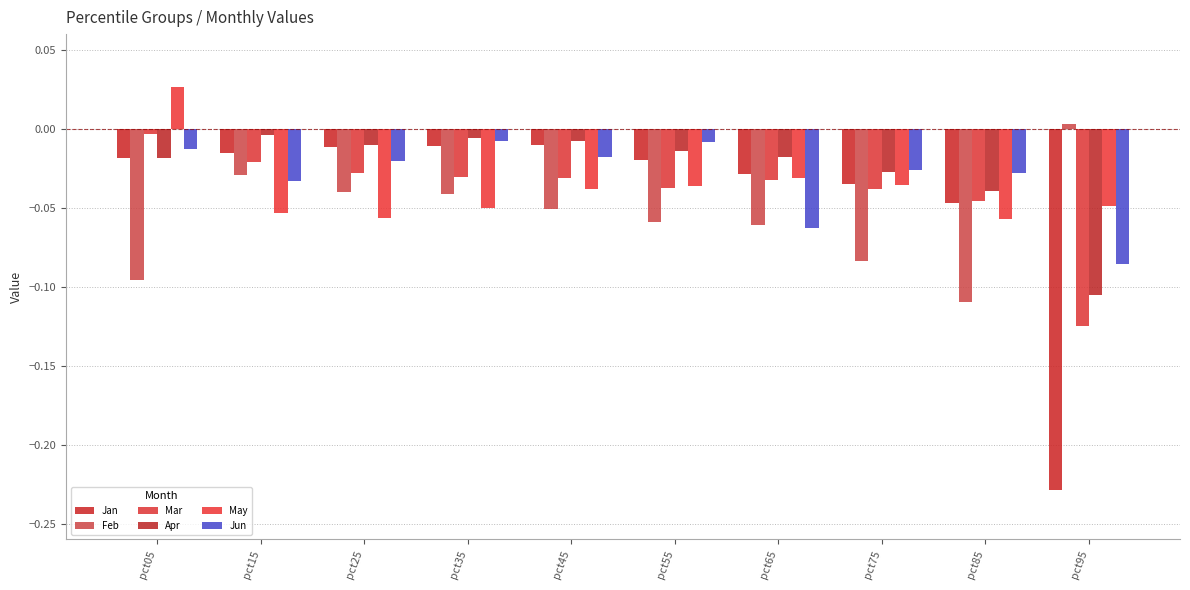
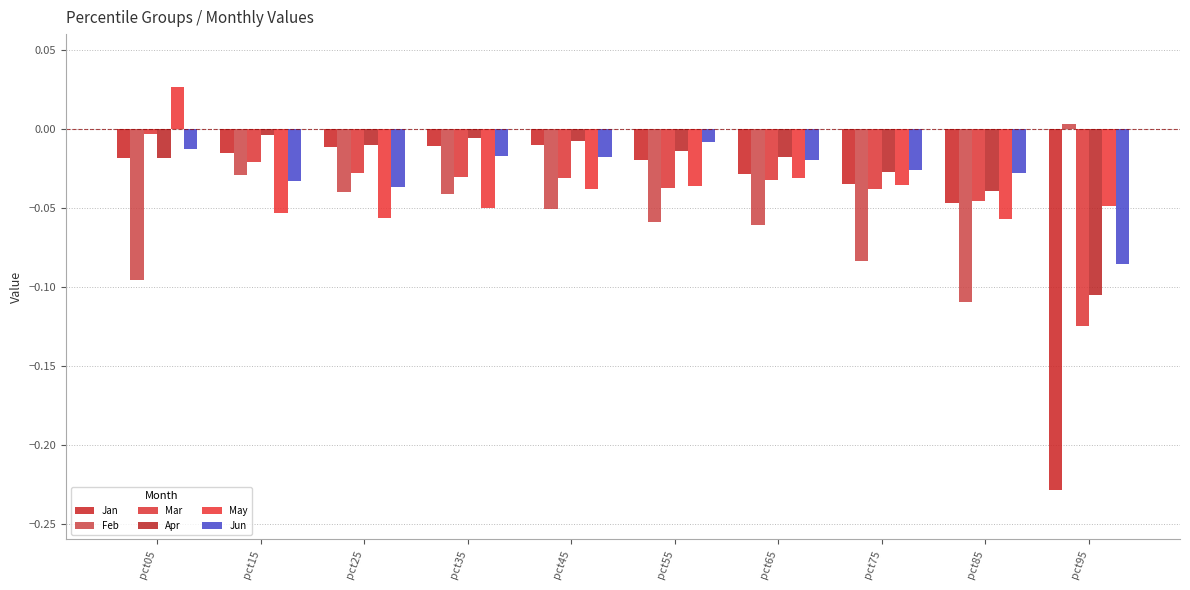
  {
    "Jun": {
      "pct05": -0.013,
      "pct15": -0.033,
-     "pct25": -0.020,
-     "pct35": -0.008,
+     "pct25": -0.037,
+     "pct35": -0.017,
      "pct45": -0.018,
      "pct55": -0.009,
-     "pct65": -0.063,
+     "pct65": -0.020,
      "pct75": -0.026,
      "pct85": -0.028,
      "pct95": -0.086
    }
  }
